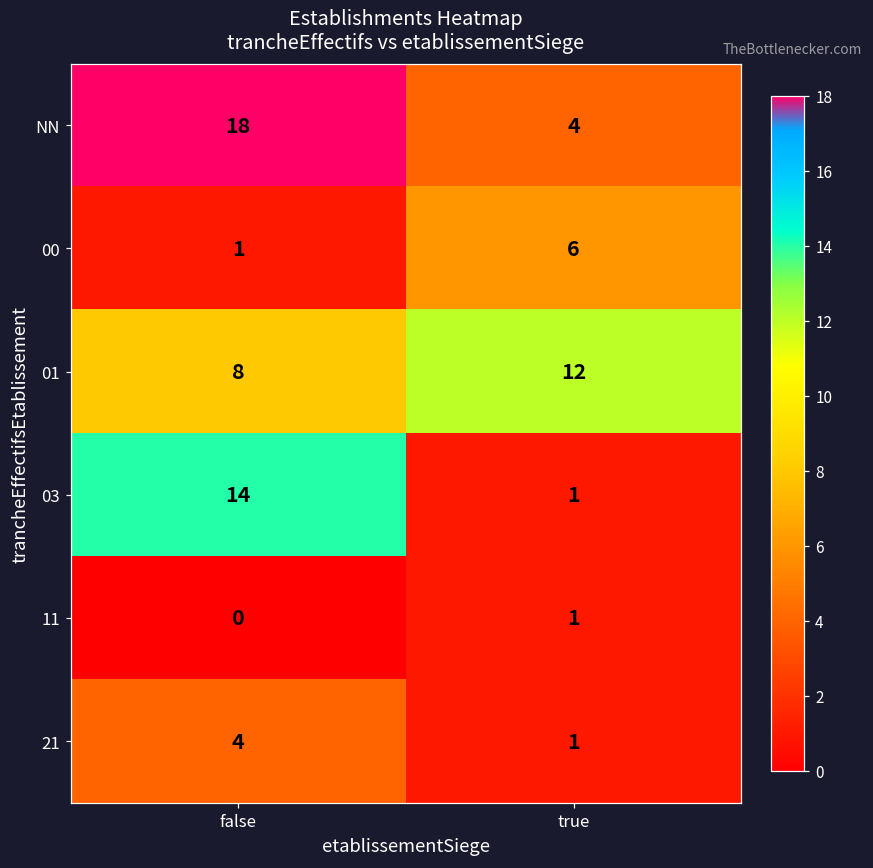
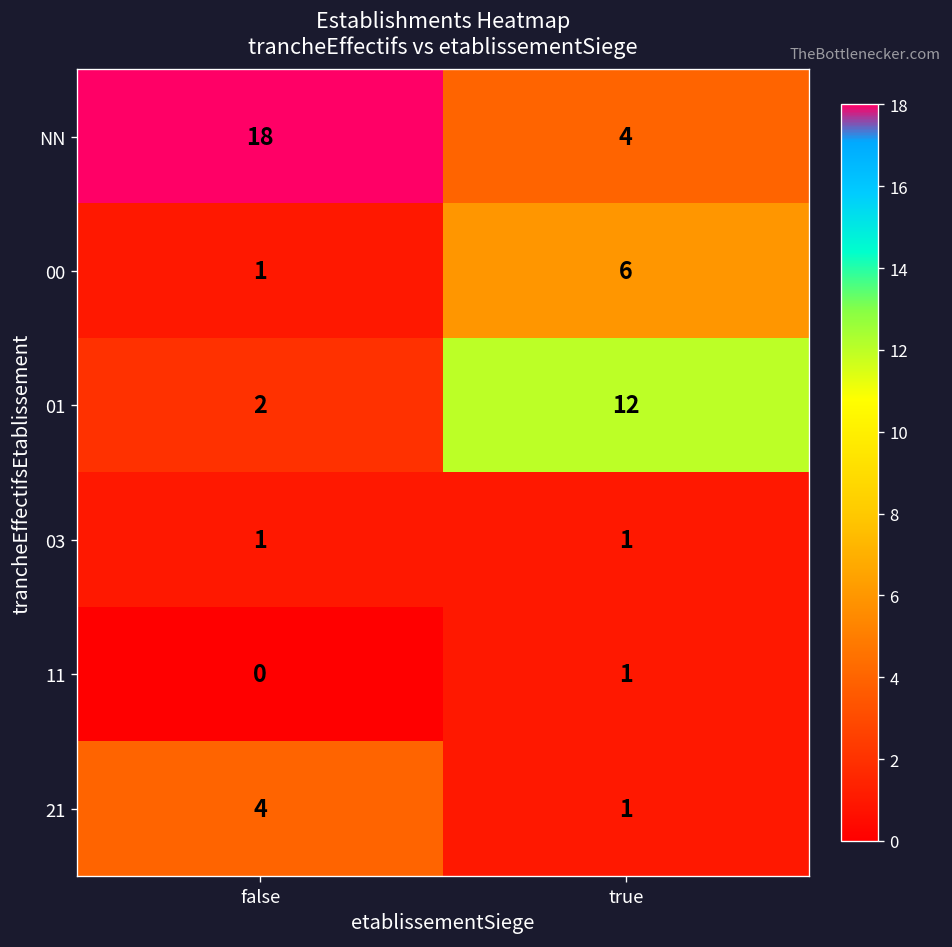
  {
    "NN": {
      "false": 18,
      "true": 4
    },
    "00": {
      "false": 1,
      "true": 6
    },
    "01": {
-     "false": 8,
+     "false": 2,
      "true": 12
    },
    "03": {
-     "false": 14,
+     "false": 1,
      "true": 1
    },
    "11": {
      "false": 0,
      "true": 1
    },
    "21": {
      "false": 4,
      "true": 1
    }
  }
